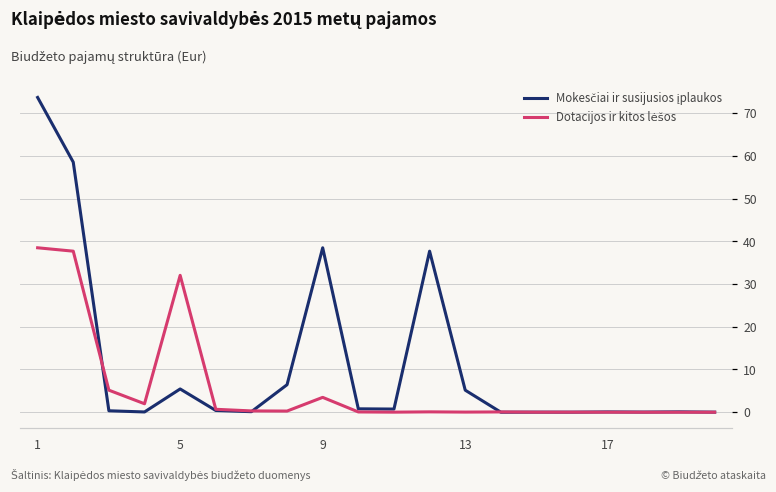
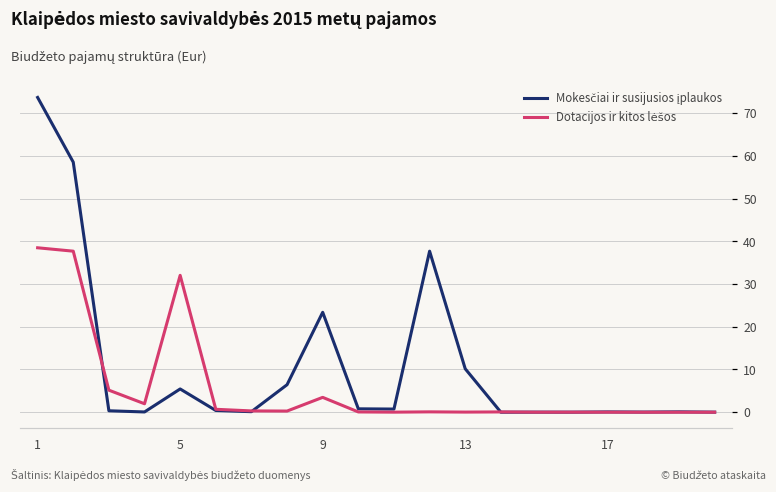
  {
    "Mokesčiai ir susijusios įplaukos": {
      "1": 74,
      "5": 5,
-     "9": 38,
-     "13": 5
+     "9": 23,
+     "13": 10
    },
    "Dotacijos ir kitos lėšos": {
      "1": 38,
      "5": 32,
      "9": 3,
      "13": 0
    }
  }
